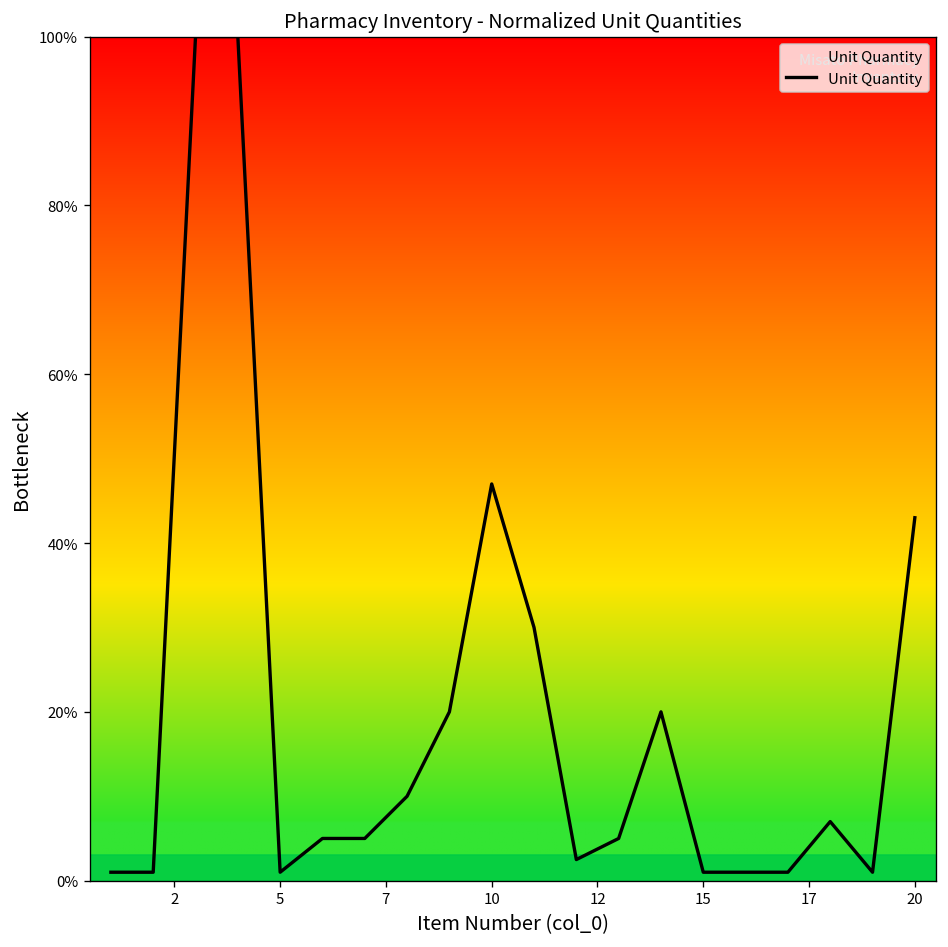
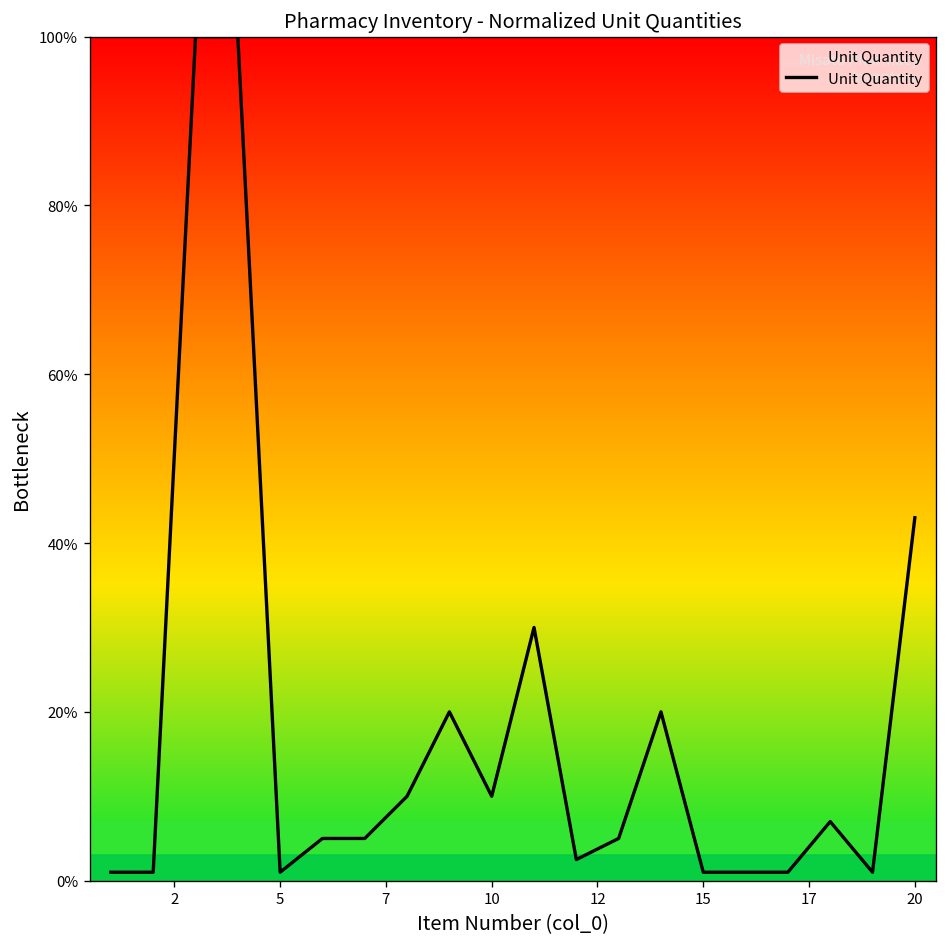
  {
-   "10": "47%",
+   "10": "10%",
    "20": "43%"
  }
